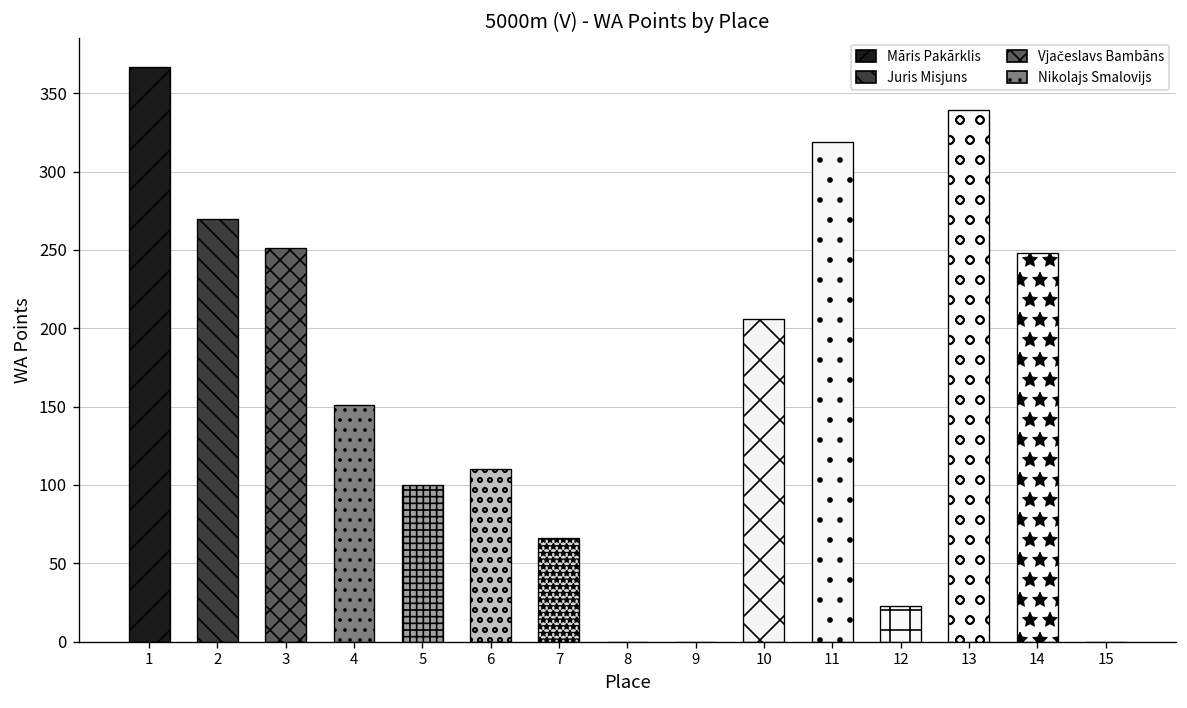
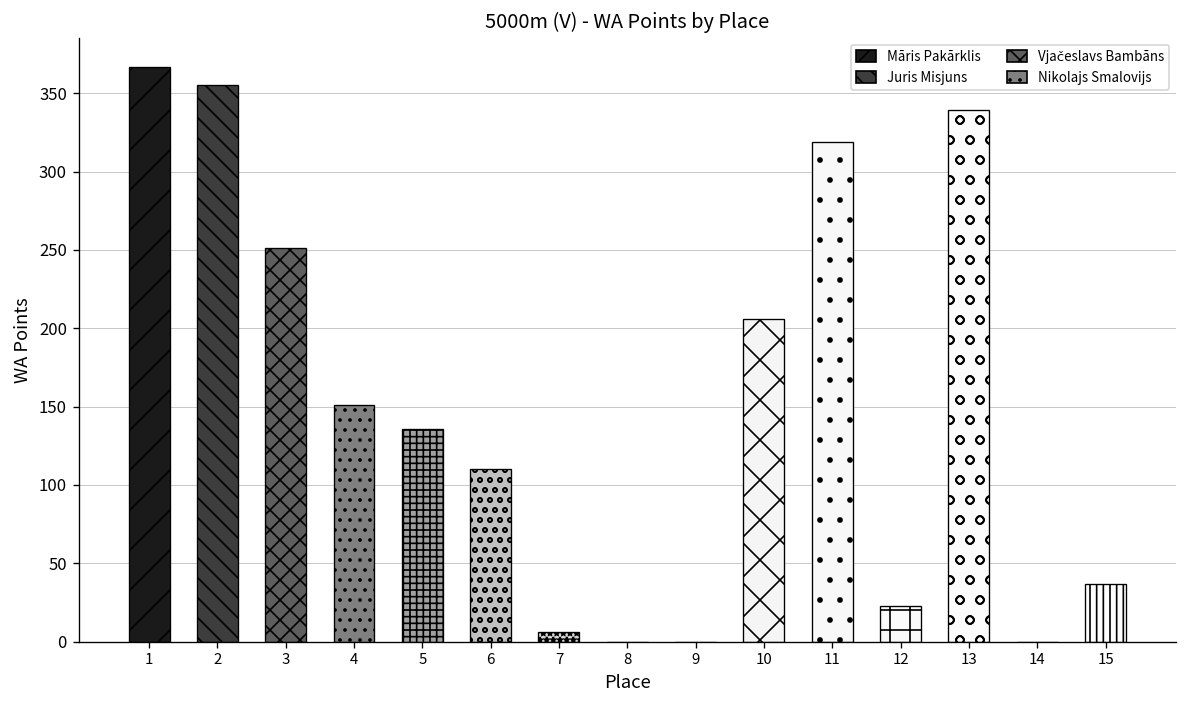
  {
    "1": 367,
-   "2": 270,
+   "2": 355,
    "3": 251,
    "4": 151,
-   "5": 100,
+   "5": 136,
    "6": 110,
-   "7": 66,
+   "7": 6,
    "8": 0,
    "9": 0,
    "10": 206,
    "11": 319,
    "12": 23,
    "13": 339,
-   "14": 248,
-   "15": 0
+   "14": 0,
+   "15": 37
  }
